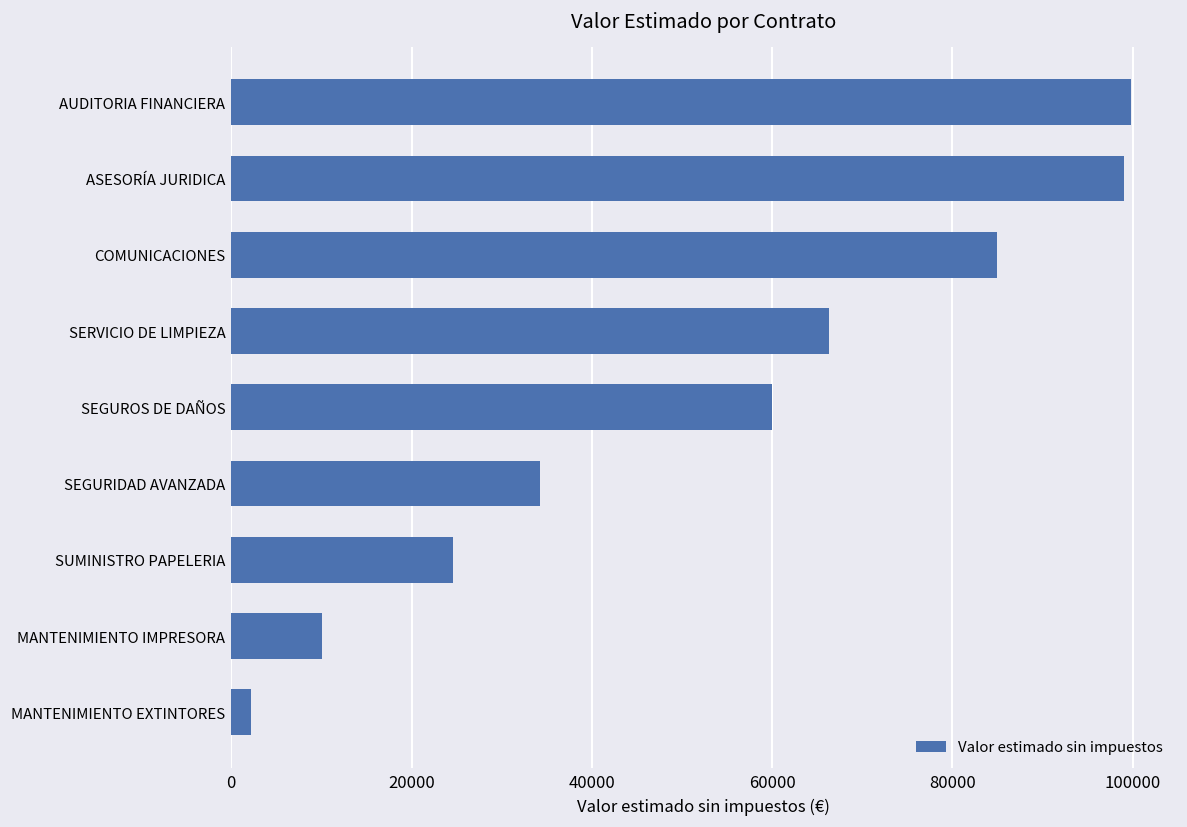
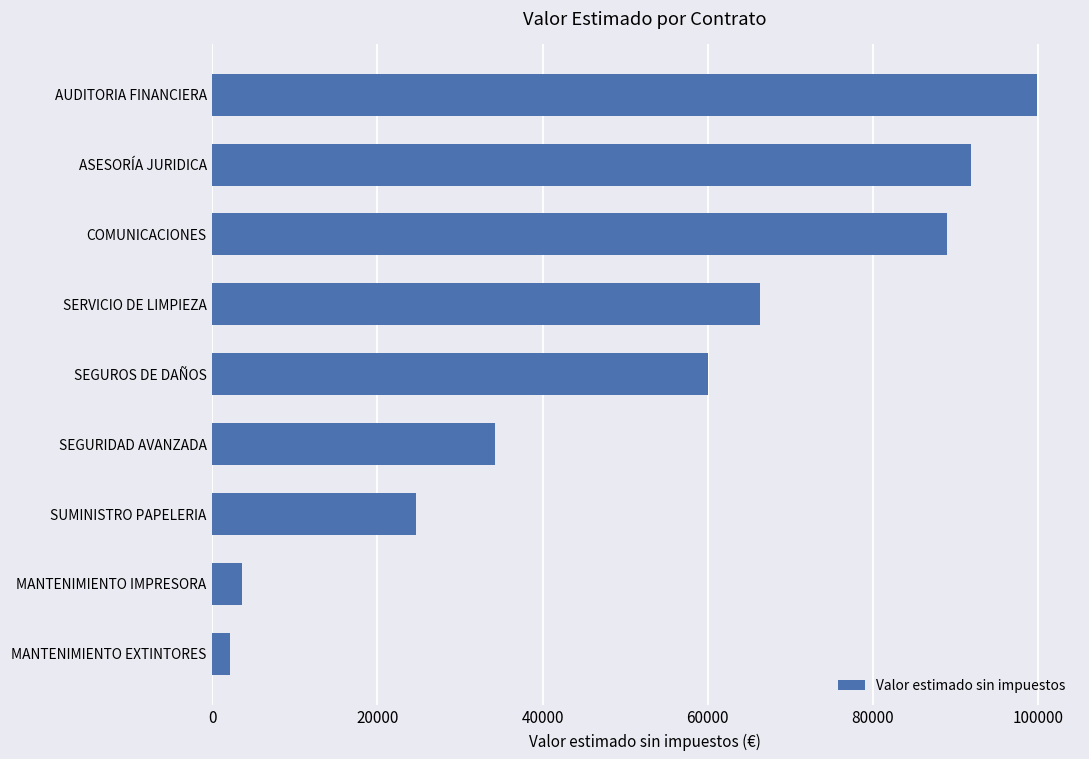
  {
    "AUDITORIA FINANCIERA": 100000,
-   "ASESORÍA JURIDICA": 99000,
-   "COMUNICACIONES": 85000,
+   "ASESORÍA JURIDICA": 92000,
+   "COMUNICACIONES": 89000,
    "SERVICIO DE LIMPIEZA": 66000,
    "SEGUROS DE DAÑOS": 60000,
    "SEGURIDAD AVANZADA": 34000,
    "SUMINISTRO PAPELERIA": 25000,
-   "MANTENIMIENTO IMPRESORA": 10000,
+   "MANTENIMIENTO IMPRESORA": 4000,
    "MANTENIMIENTO EXTINTORES": 2000
  }
